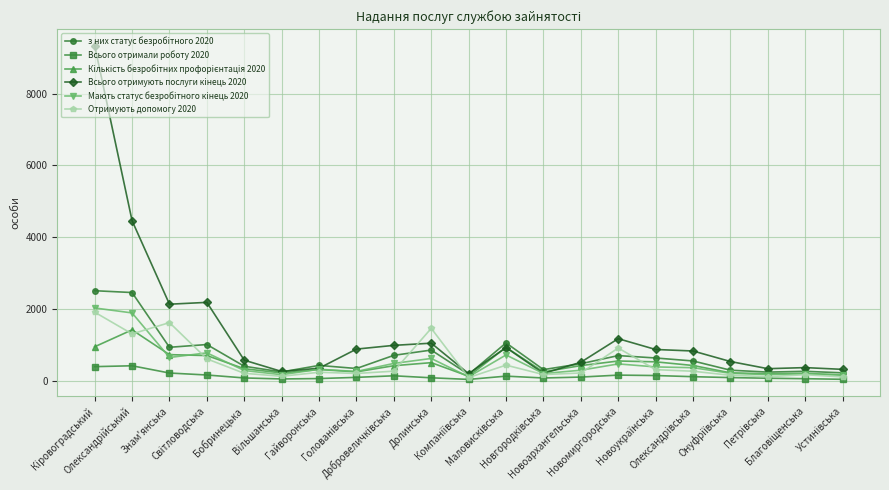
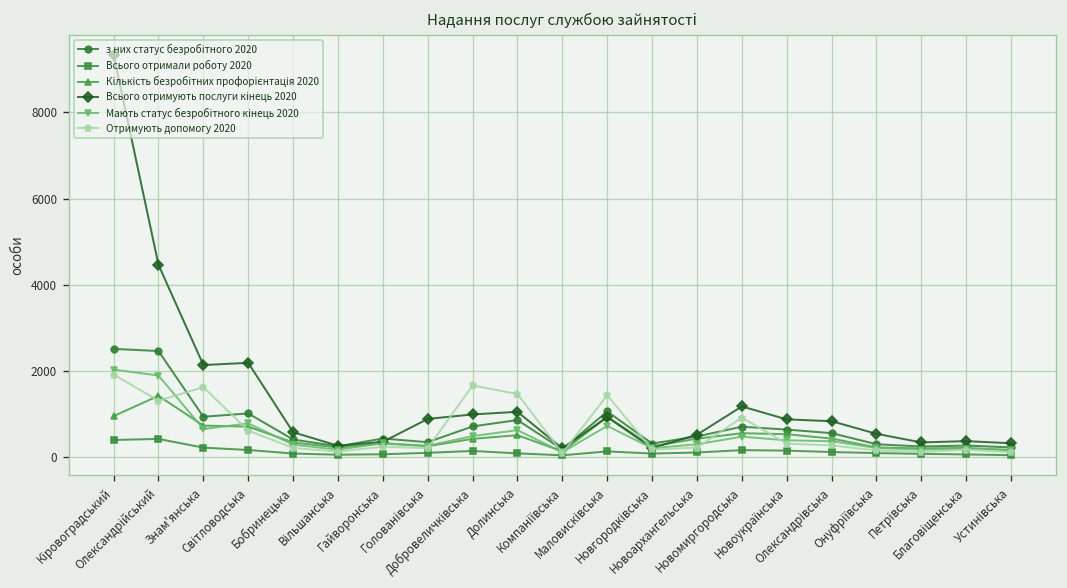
  {
    "Отримують допомогу 2020": {
      "Кіровоградський": 1900,
      "Олександрійський": 1300,
      "Знам'янська": 1600,
      "Світловодська": 600,
      "Бобринецька": 200,
      "Гайворонська": 200,
-     "Добровеличківська": 300,
+     "Добровеличківська": 1700,
      "Долинська": 1500,
-     "Маловисківська": 400,
+     "Маловисківська": 1400,
      "Новоархангельська": 200,
      "Новомиргородська": 900,
      "Новоукраїнська": 300,
      "Олександрівська": 300
    }
  }
